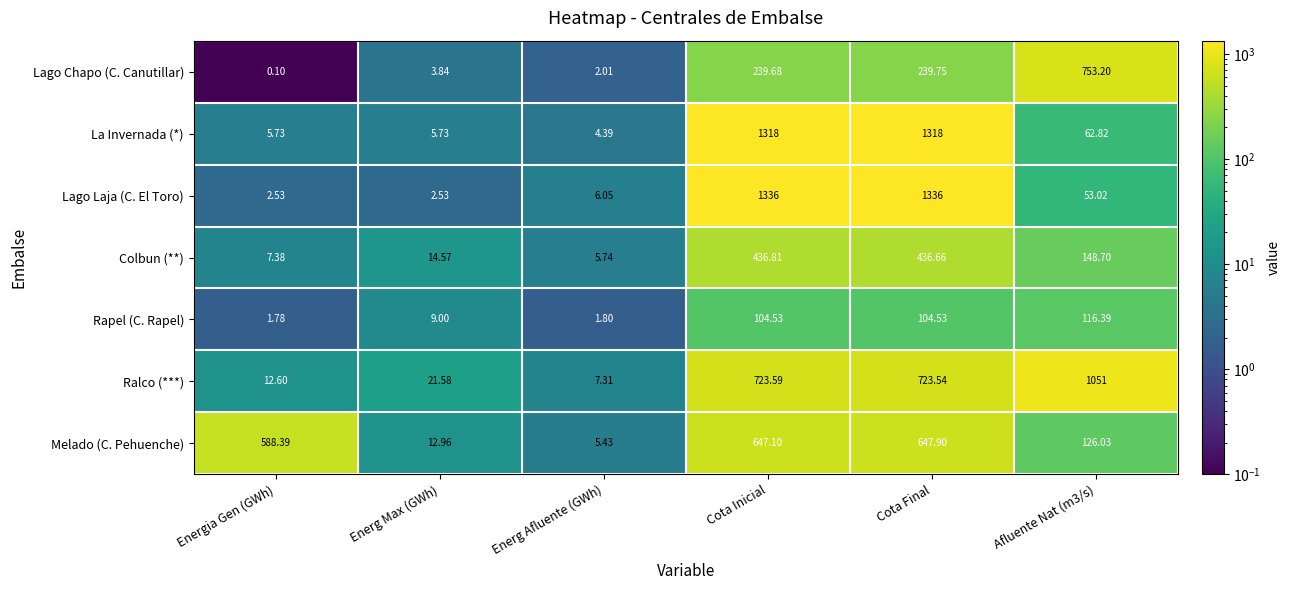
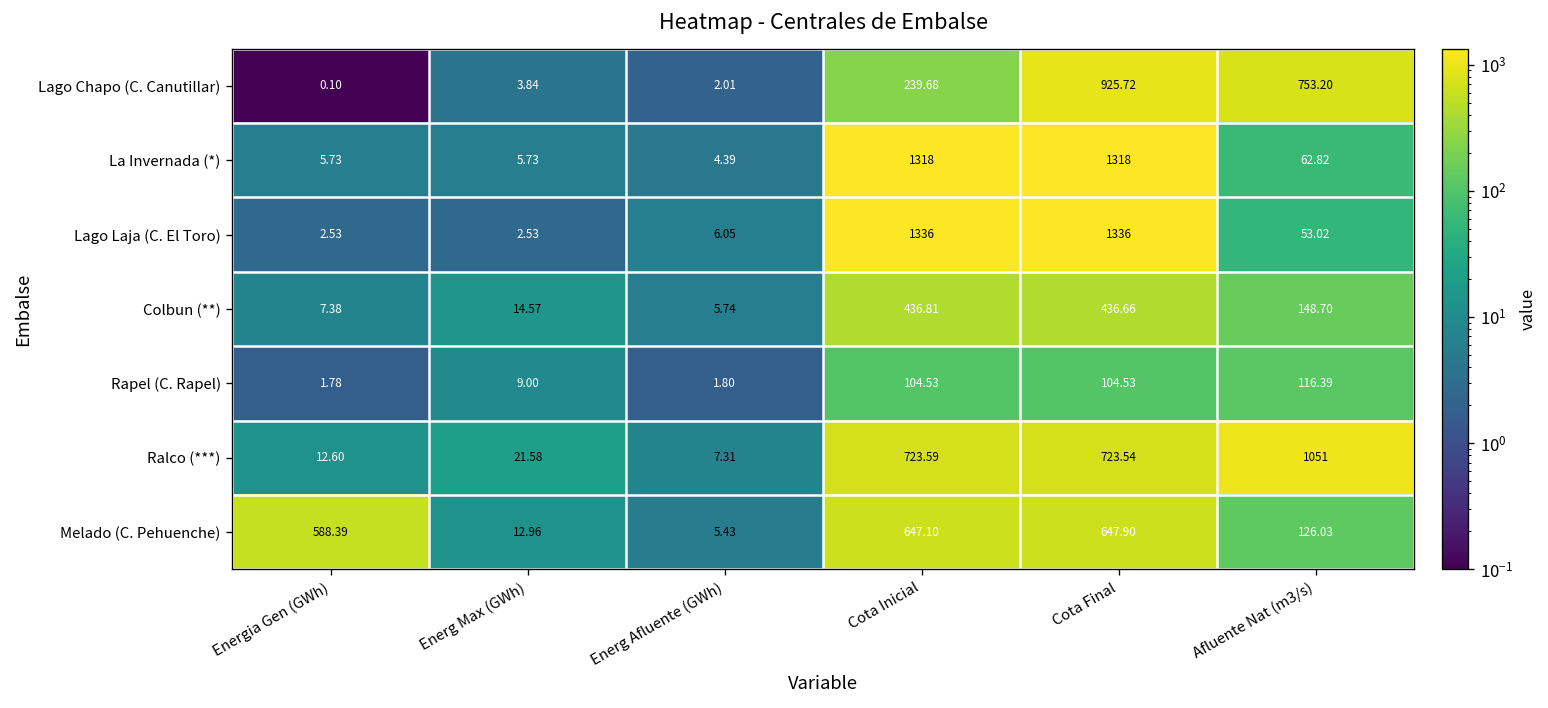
  {
    "Lago Chapo (C. Canutillar)": {
      "Energia Gen (GWh)": 0.10,
      "Energ Max (GWh)": 3.84,
      "Energ Afluente (GWh)": 2.01,
      "Cota Inicial": 239.68,
-     "Cota Final": 239.75,
+     "Cota Final": 925.72,
      "Afluente Nat (m3/s)": 753.20
    },
    "La Invernada (*)": {
      "Energia Gen (GWh)": 5.73,
      "Energ Max (GWh)": 5.73,
      "Energ Afluente (GWh)": 4.39,
      "Cota Inicial": 1318,
      "Cota Final": 1318,
      "Afluente Nat (m3/s)": 62.82
    },
    "Lago Laja (C. El Toro)": {
      "Energia Gen (GWh)": 2.53,
      "Energ Max (GWh)": 2.53,
      "Energ Afluente (GWh)": 6.05,
      "Cota Inicial": 1336,
      "Cota Final": 1336,
      "Afluente Nat (m3/s)": 53.02
    },
    "Colbun (**)": {
      "Energia Gen (GWh)": 7.38,
      "Energ Max (GWh)": 14.57,
      "Energ Afluente (GWh)": 5.74,
      "Cota Inicial": 436.81,
      "Cota Final": 436.66,
      "Afluente Nat (m3/s)": 148.70
    },
    "Rapel (C. Rapel)": {
      "Energia Gen (GWh)": 1.78,
      "Energ Max (GWh)": 9.00,
      "Energ Afluente (GWh)": 1.80,
      "Cota Inicial": 104.53,
      "Cota Final": 104.53,
      "Afluente Nat (m3/s)": 116.39
    },
    "Ralco (***)": {
      "Energia Gen (GWh)": 12.60,
      "Energ Max (GWh)": 21.58,
      "Energ Afluente (GWh)": 7.31,
      "Cota Inicial": 723.59,
      "Cota Final": 723.54,
      "Afluente Nat (m3/s)": 1051
    },
    "Melado (C. Pehuenche)": {
      "Energia Gen (GWh)": 588.39,
      "Energ Max (GWh)": 12.96,
      "Energ Afluente (GWh)": 5.43,
      "Cota Inicial": 647.10,
      "Cota Final": 647.90,
      "Afluente Nat (m3/s)": 126.03
    }
  }
